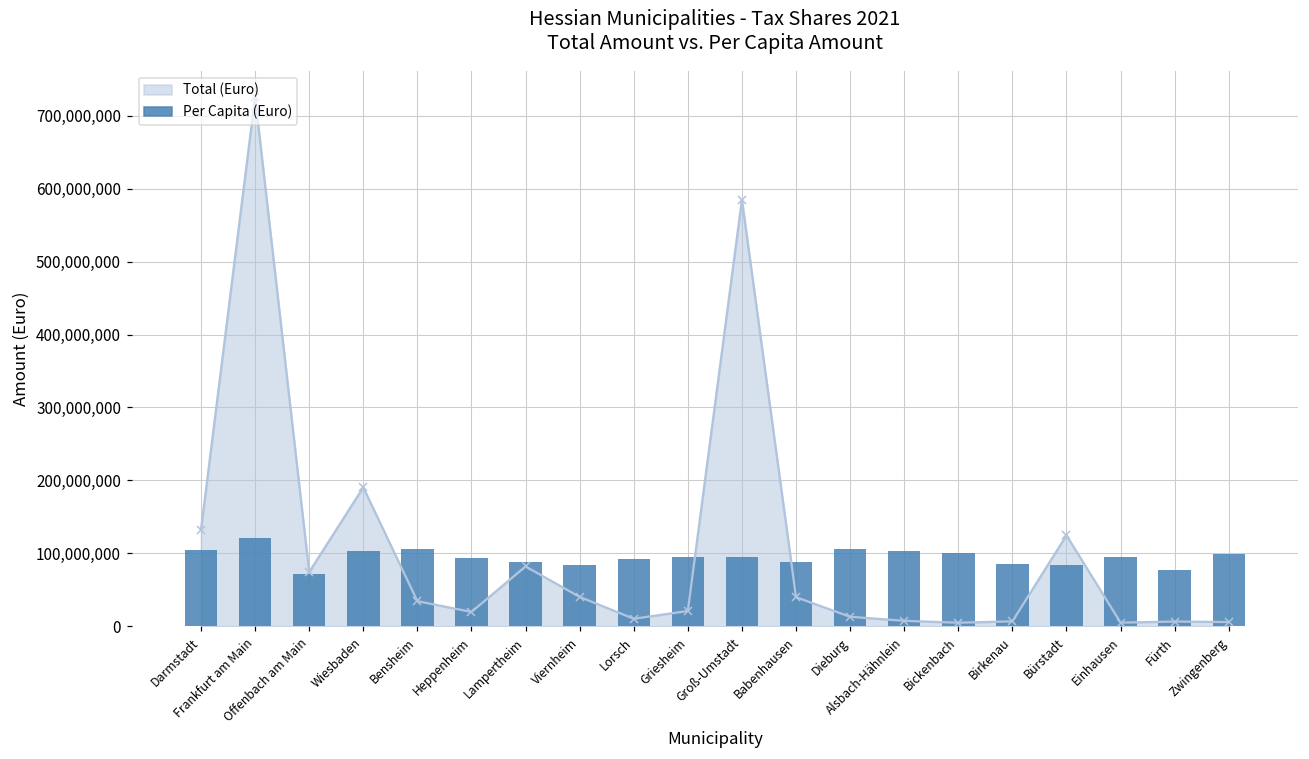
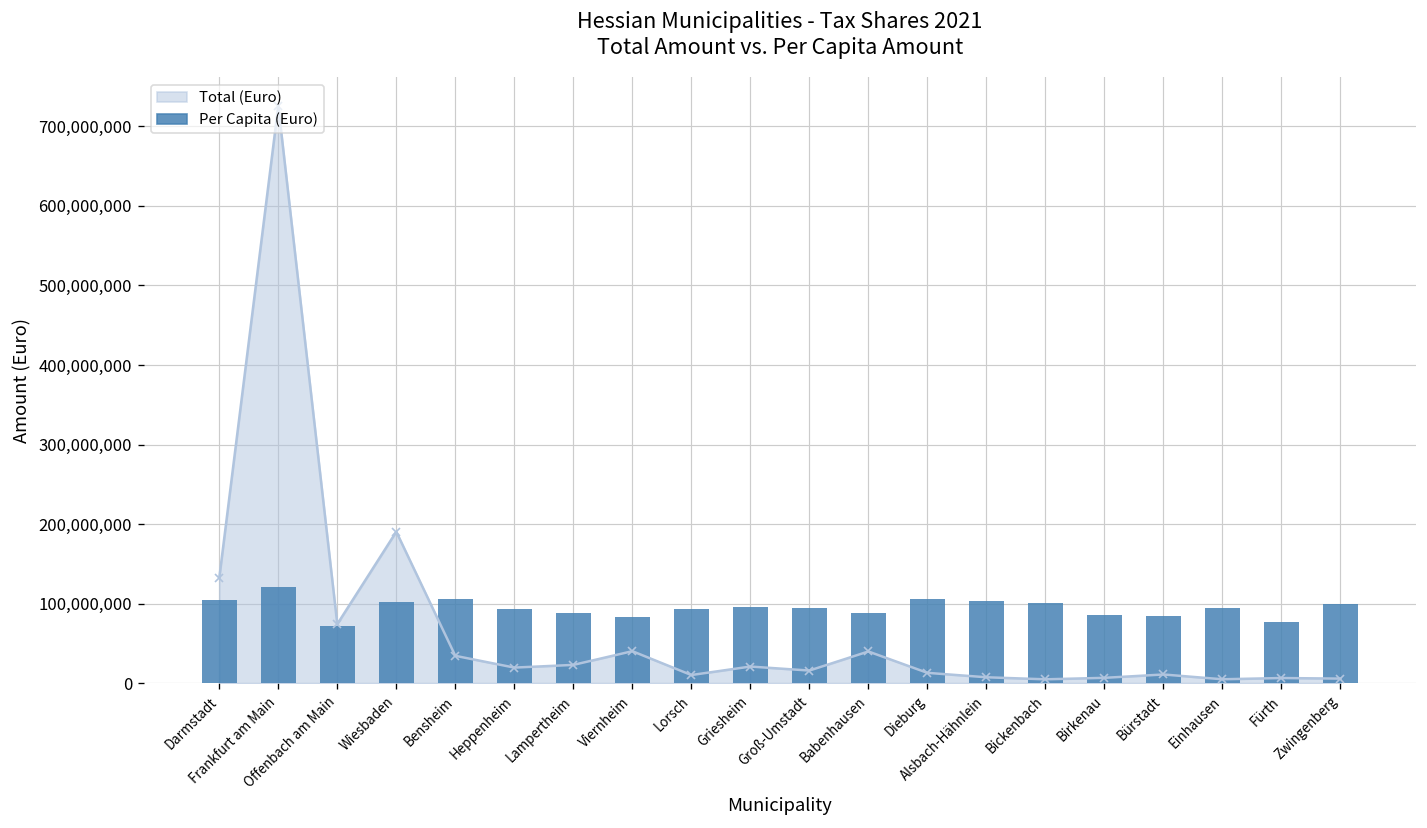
  {
    "Total (Euro)": {
      "Darmstadt": "130,000,000",
      "Offenbach am Main": "70,000,000",
      "Wiesbaden": "190,000,000",
      "Bensheim": "30,000,000",
      "Heppenheim": "20,000,000",
-     "Lampertheim": "80,000,000",
+     "Lampertheim": "20,000,000",
      "Viernheim": "40,000,000",
      "Lorsch": "10,000,000",
      "Griesheim": "20,000,000",
-     "Groß-Umstadt": "580,000,000",
+     "Groß-Umstadt": "20,000,000",
      "Babenhausen": "40,000,000",
      "Dieburg": "10,000,000",
      "Alsbach-Hähnlein": "10,000,000",
      "Bickenbach": "0",
      "Birkenau": "10,000,000",
-     "Bürstadt": "120,000,000",
+     "Bürstadt": "10,000,000",
      "Einhausen": "0",
      "Fürth": "10,000,000",
      "Zwingenberg": "10,000,000"
    }
  }
